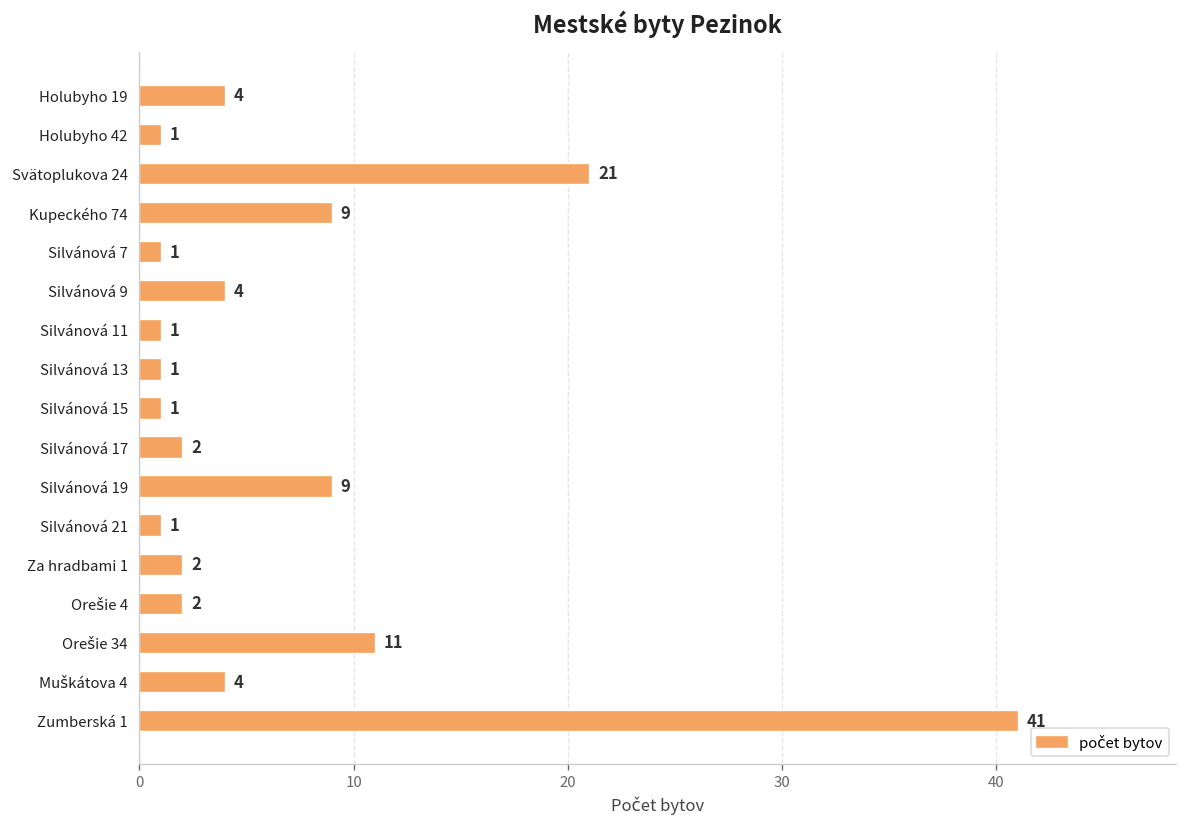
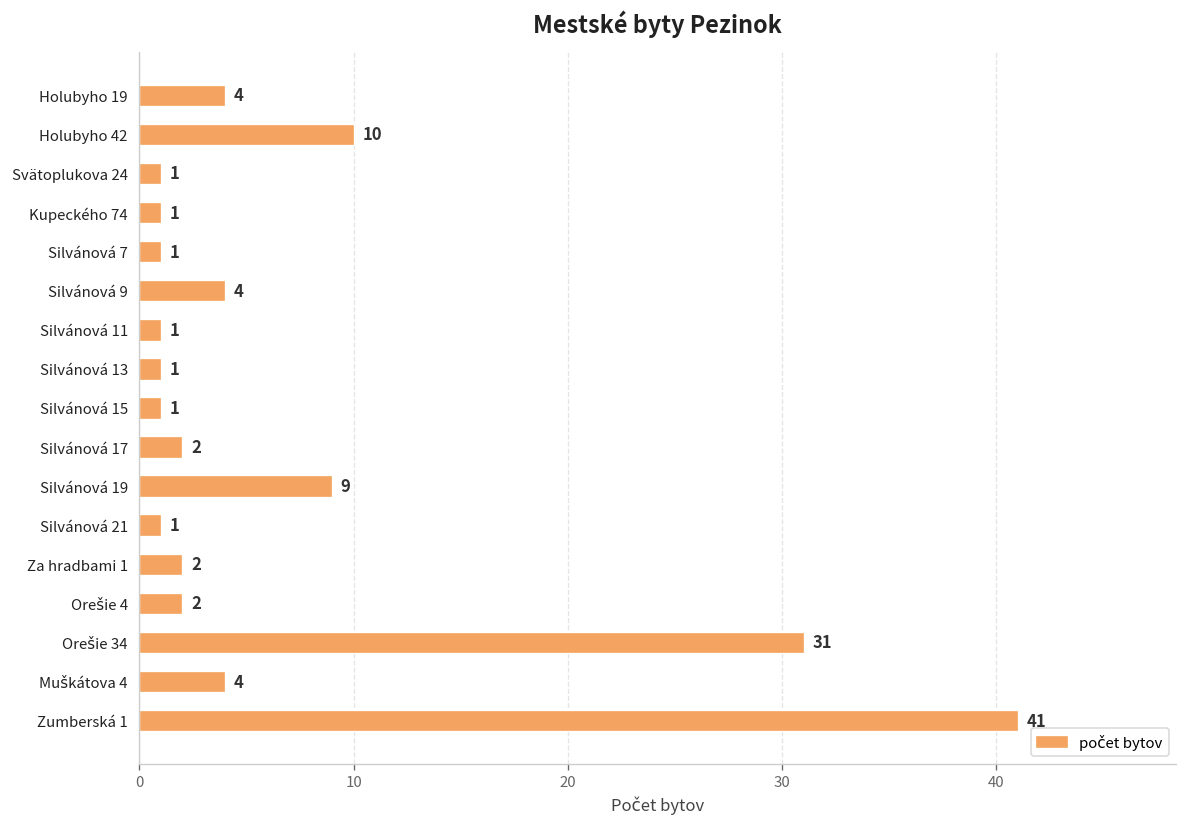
  {
    "Holubyho 19": 4,
-   "Holubyho 42": 1,
-   "Svätoplukova 24": 21,
-   "Kupeckého 74": 9,
+   "Holubyho 42": 10,
+   "Svätoplukova 24": 1,
+   "Kupeckého 74": 1,
    "Silvánová 7": 1,
    "Silvánová 9": 4,
    "Silvánová 11": 1,
    "Silvánová 13": 1,
    "Silvánová 15": 1,
    "Silvánová 17": 2,
    "Silvánová 19": 9,
    "Silvánová 21": 1,
    "Za hradbami 1": 2,
    "Orešie 4": 2,
-   "Orešie 34": 11,
+   "Orešie 34": 31,
    "Muškátova 4": 4
  }
